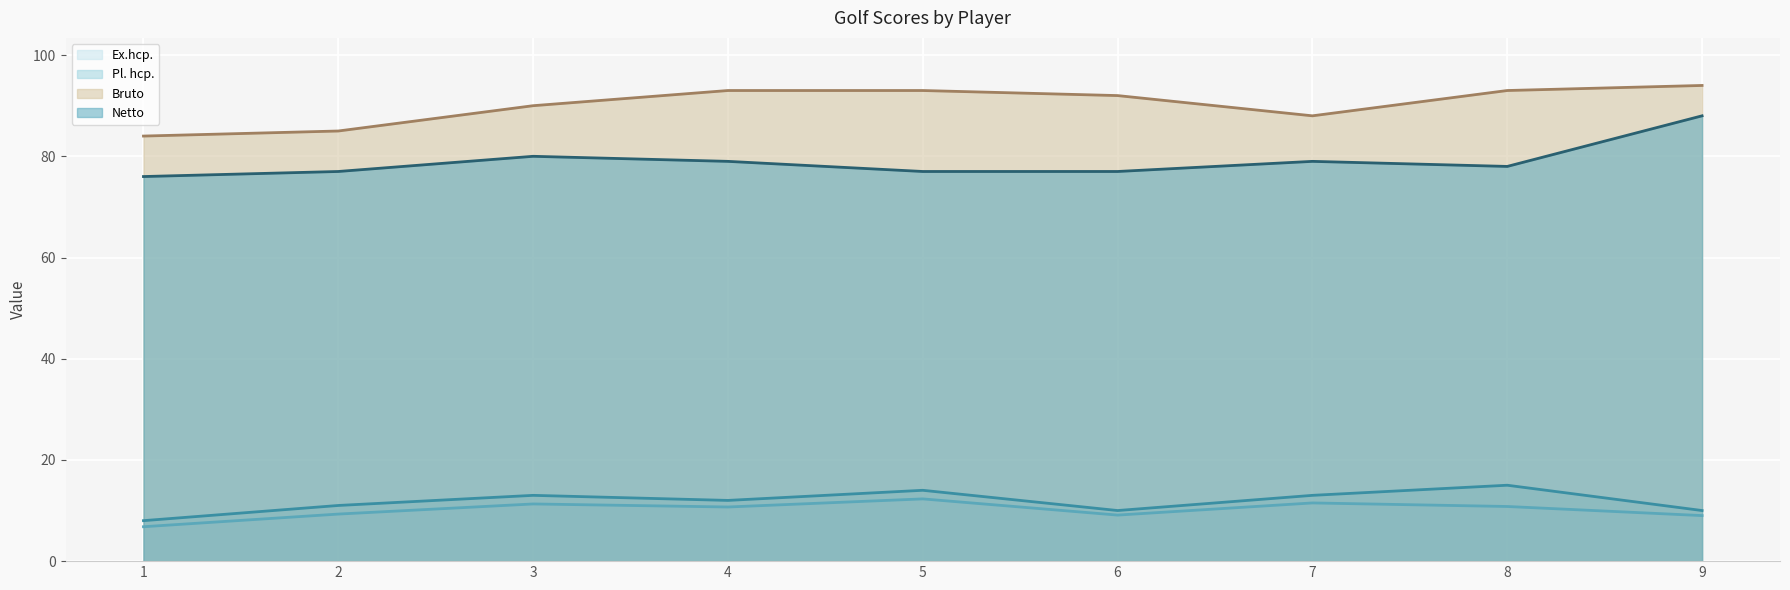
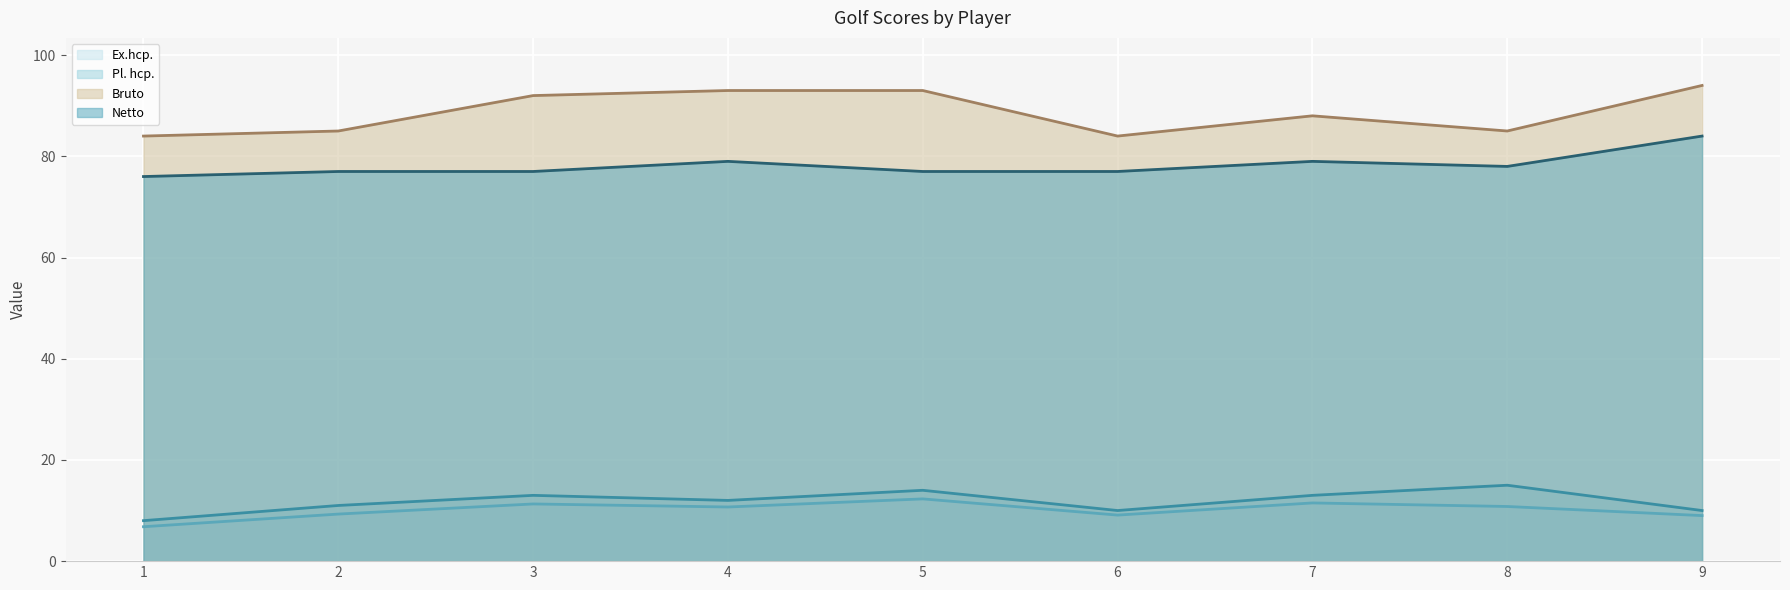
  {
    "Bruto": {
      "1": 84,
      "2": 85,
-     "3": 90,
+     "3": 92,
      "4": 93,
      "5": 93,
-     "6": 92,
+     "6": 84,
      "7": 88,
-     "8": 93,
+     "8": 85,
      "9": 94
    },
    "Netto": {
      "1": 76,
      "2": 77,
-     "3": 80,
+     "3": 77,
      "4": 79,
      "5": 77,
      "6": 77,
      "7": 79,
      "8": 78,
-     "9": 88
+     "9": 84
    }
  }
